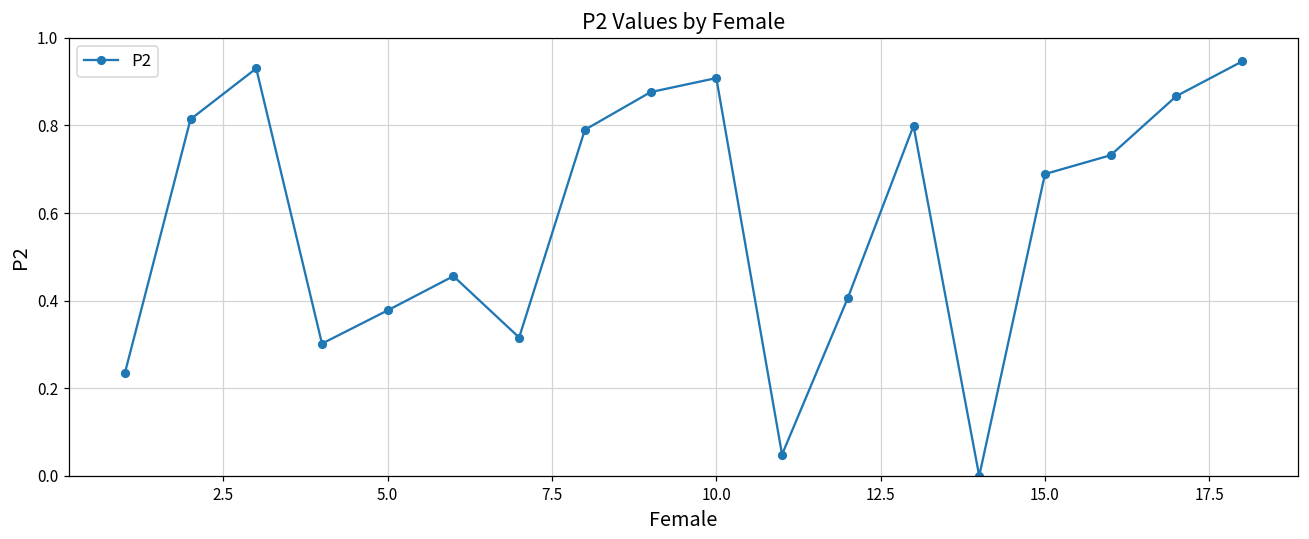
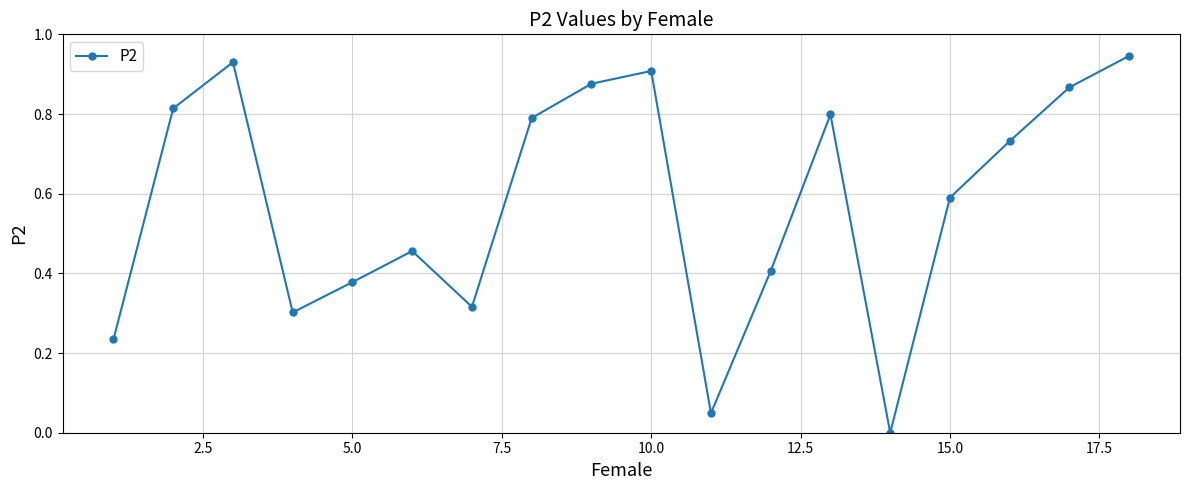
  {
    "5.0": 0.38,
    "10.0": 0.91,
-   "15.0": 0.69
+   "15.0": 0.59
  }
